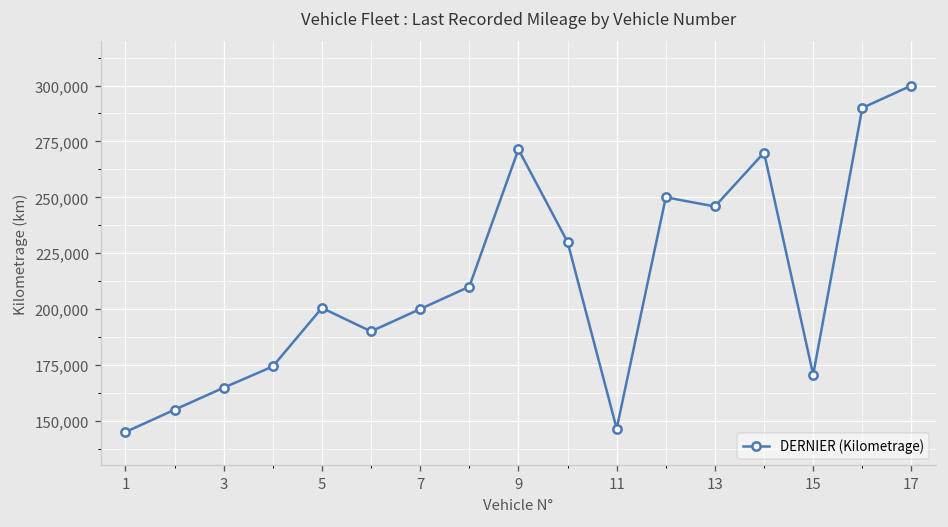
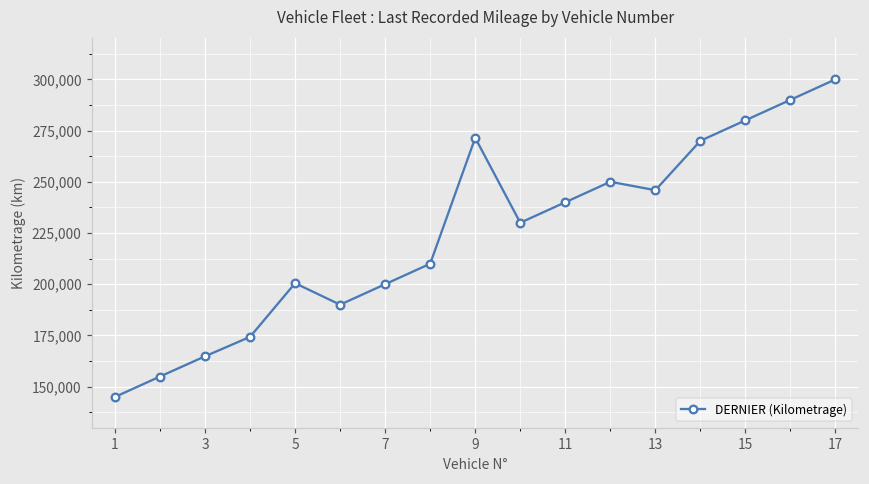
  {
    "1": "145,000",
    "3": "165,000",
    "5": "200,000",
    "7": "200,000",
    "9": "271,000",
-   "11": "146,000",
+   "11": "240,000",
    "13": "246,000",
-   "15": "171,000",
+   "15": "280,000",
    "17": "300,000"
  }
